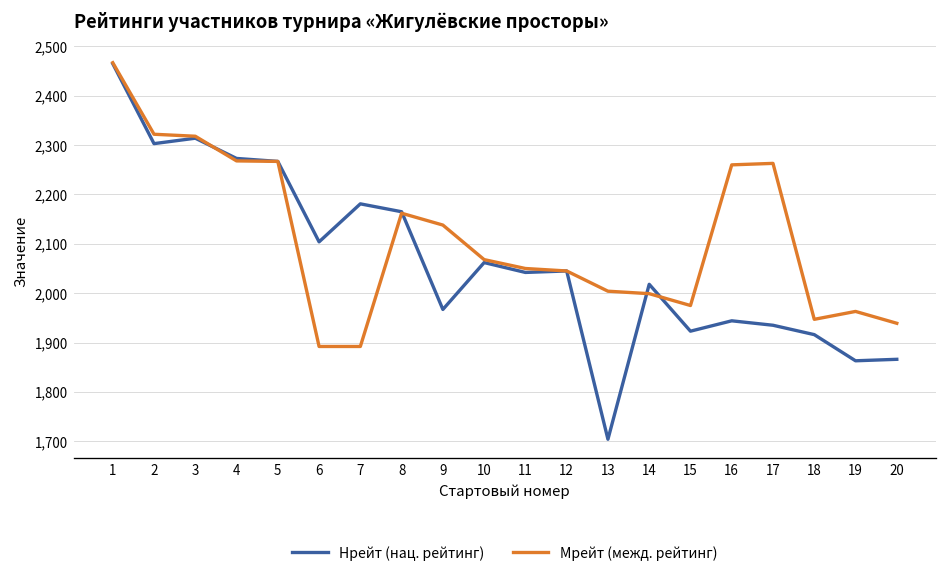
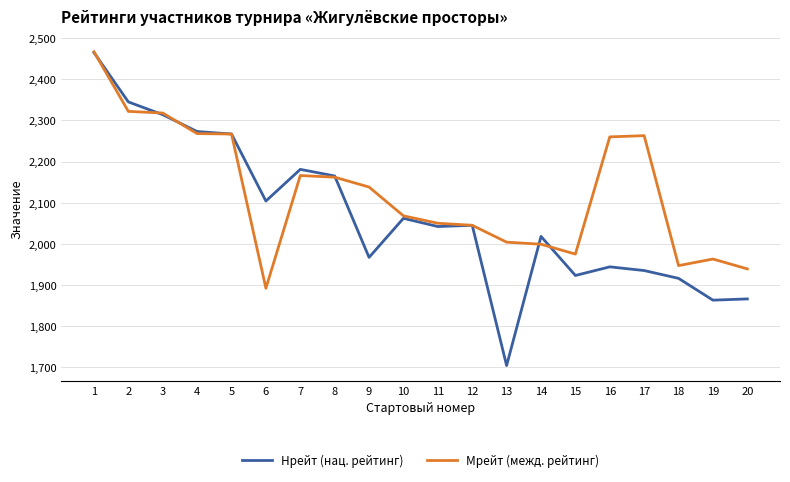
  {
    "Нрейт (нац. рейтинг)": {
-     "2": "2,300",
+     "2": "2,350",
      "6": "2,100",
      "7": "2,180",
      "9": "1,970",
      "11": "2,040",
      "13": "1,700",
      "14": "2,020",
      "15": "1,920",
      "16": "1,940",
      "17": "1,940",
      "18": "1,920",
      "19": "1,860",
      "20": "1,870"
    },
    "Мрейт (межд. рейтинг)": {
      "2": "2,320",
      "6": "1,890",
-     "7": "1,890",
+     "7": "2,170",
      "9": "2,140",
      "11": "2,050",
      "13": "2,000",
      "14": "2,000",
      "15": "1,980",
      "16": "2,260",
      "17": "2,260",
      "18": "1,950",
      "19": "1,960",
      "20": "1,940"
    }
  }
